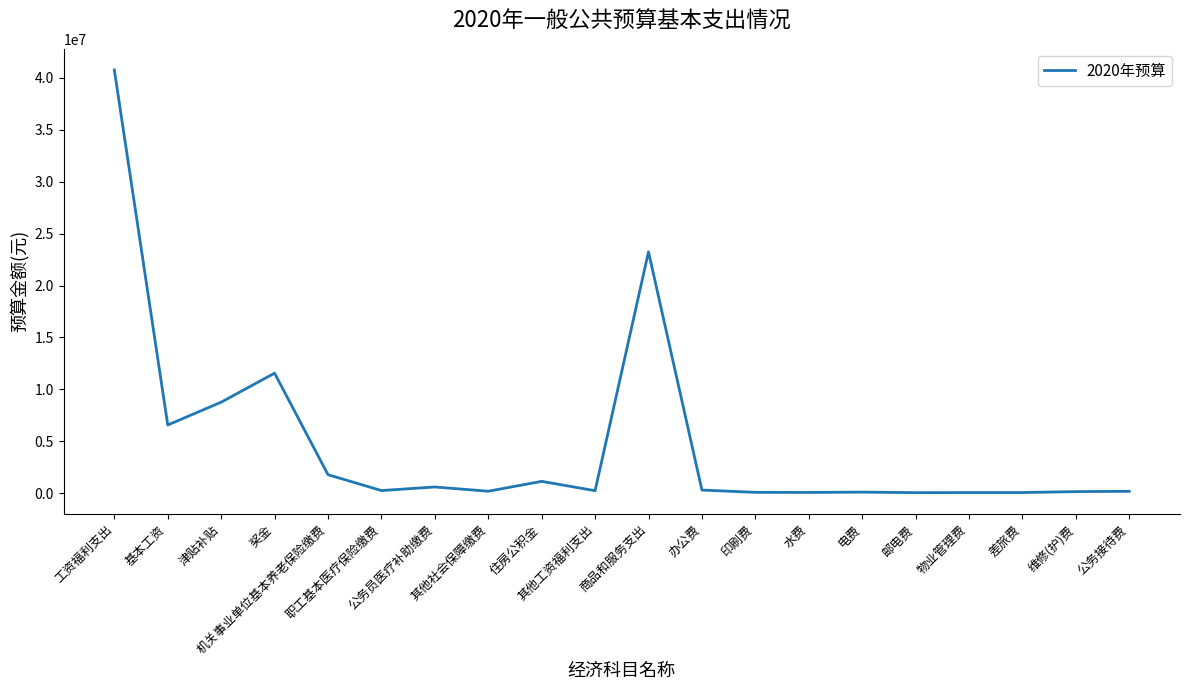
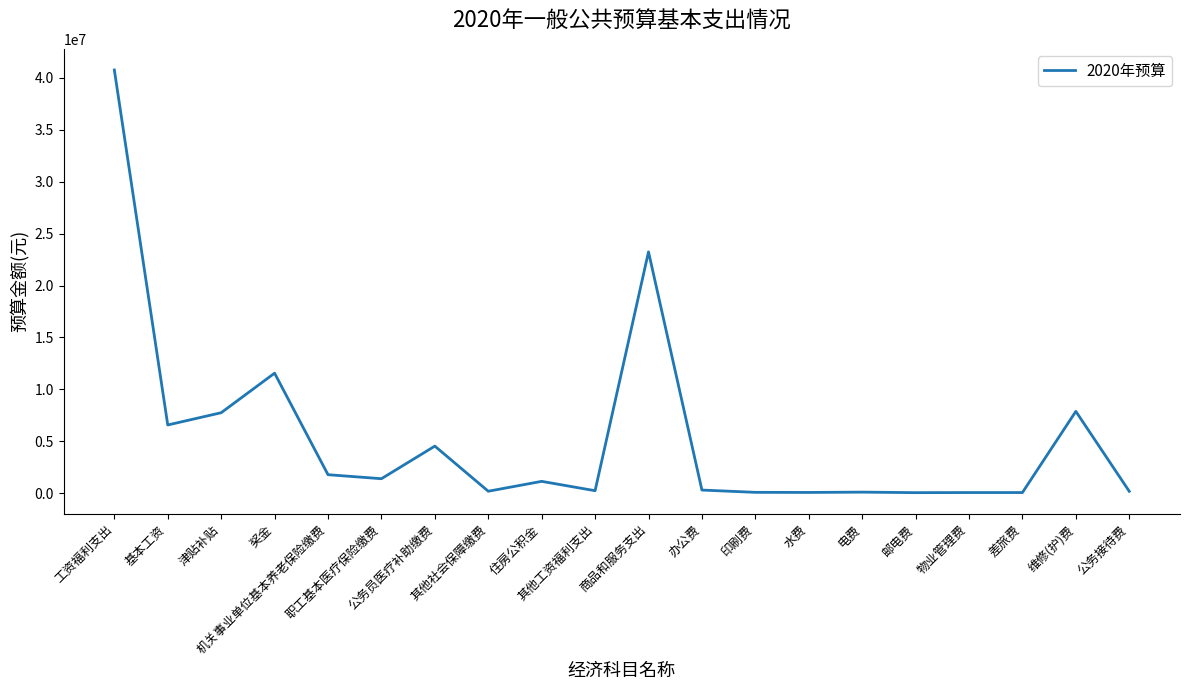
  {
    "工资福利支出": 40800000,
    "基本工资": 6600000,
-   "津贴补贴": 8800000,
+   "津贴补贴": 7800000,
    "奖金": 11600000,
    "机关事业单位基本养老保险缴费": 1800000,
-   "职工基本医疗保险缴费": 300000,
-   "公务员医疗补助缴费": 600000,
+   "职工基本医疗保险缴费": 1400000,
+   "公务员医疗补助缴费": 4500000,
    "其他社会保障缴费": 200000,
    "住房公积金": 1100000,
    "其他工资福利支出": 200000,
    "商品和服务支出": 23200000,
    "办公费": 300000,
    "印刷费": 100000,
    "水费": 100000,
    "电费": 100000,
    "邮电费": 100000,
    "物业管理费": 100000,
    "差旅费": 100000,
-   "维修(护)费": 200000,
+   "维修(护)费": 7900000,
    "公务接待费": 200000
  }
